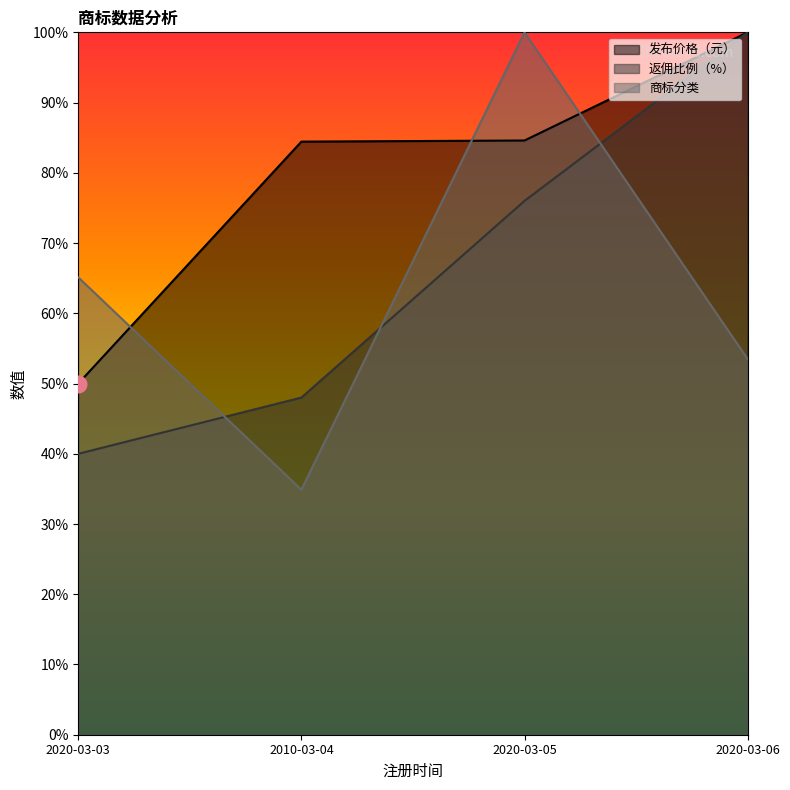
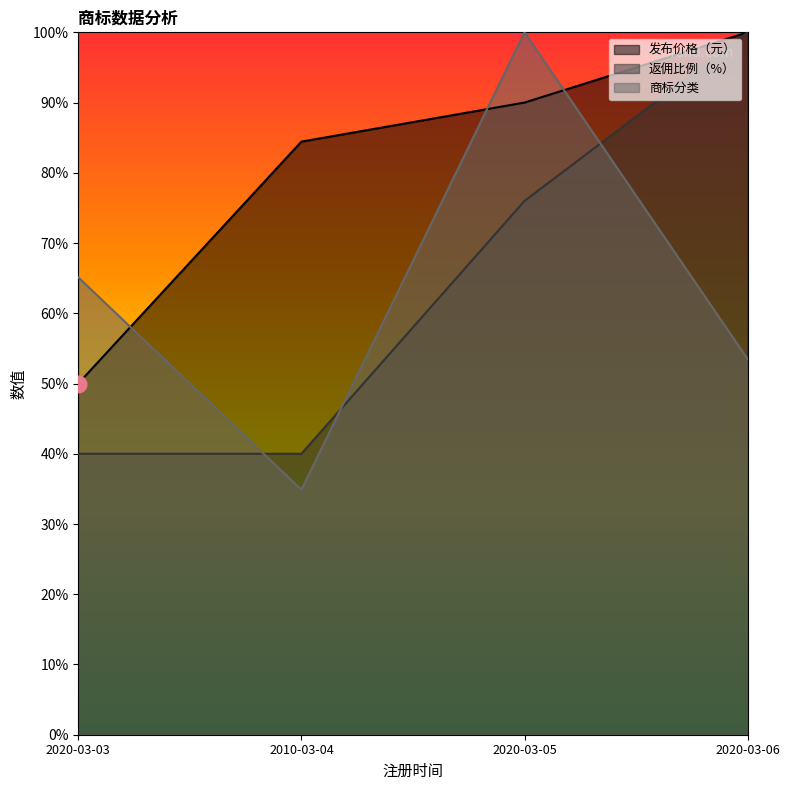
  {
    "发布价格（元）": {
      "2010-03-04": "84%",
-     "2020-03-05": "85%"
+     "2020-03-05": "90%"
    },
    "返佣比例（%）": {
      "2020-03-03": "40%",
-     "2010-03-04": "48%",
+     "2010-03-04": "40%",
      "2020-03-05": "76%"
    },
    "商标分类": {
      "2020-03-03": "65%",
      "2010-03-04": "35%",
      "2020-03-05": "100%",
      "2020-03-06": "53%"
    }
  }
